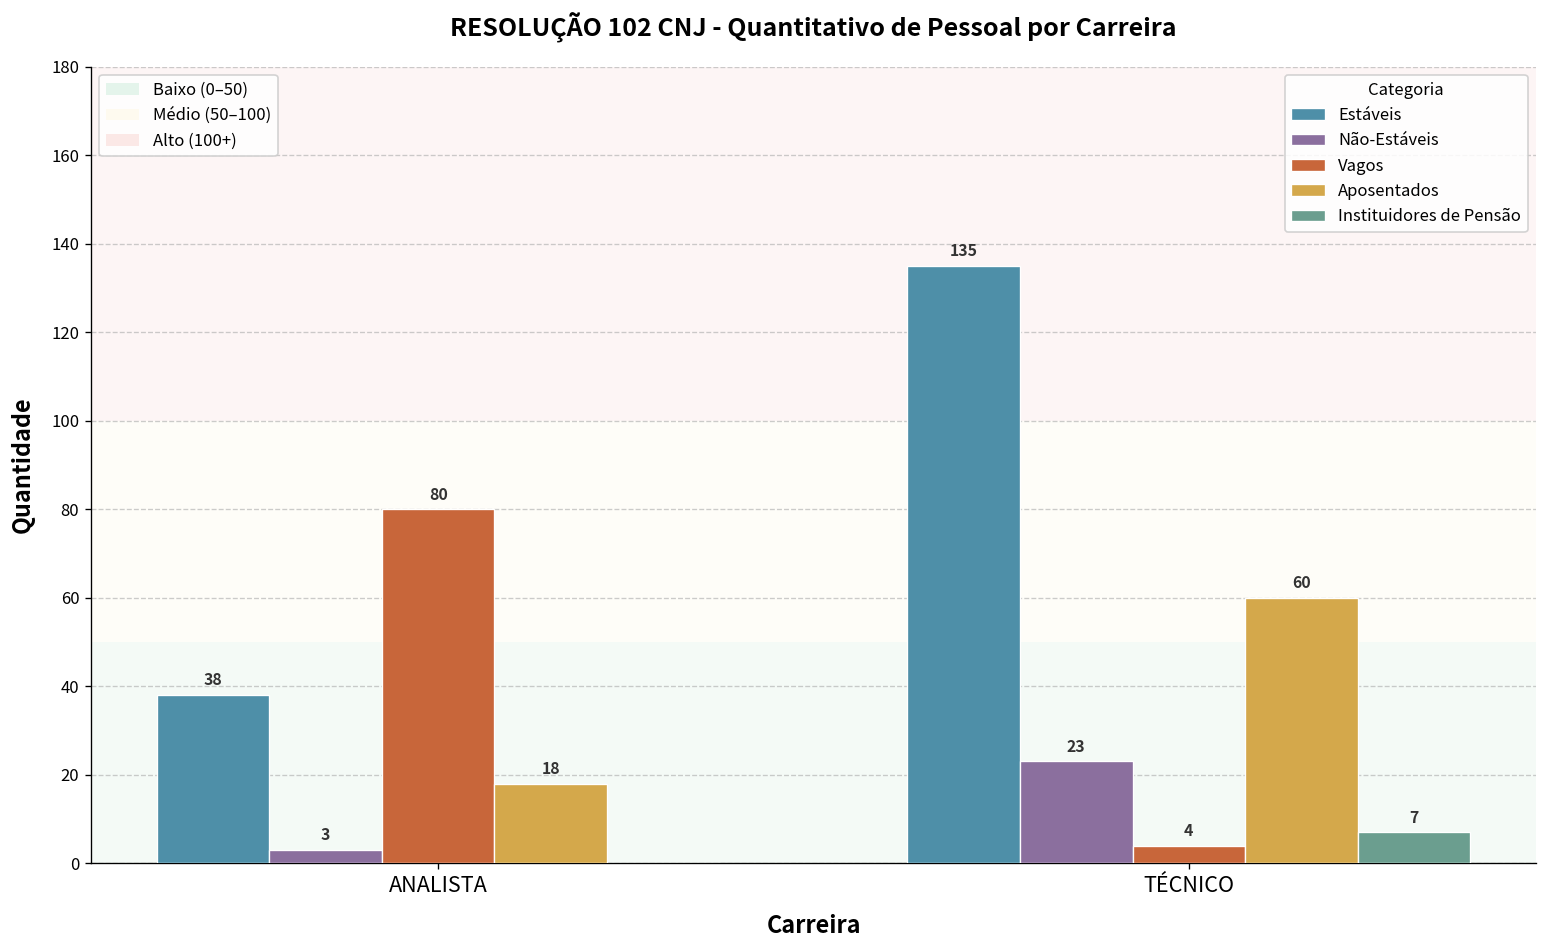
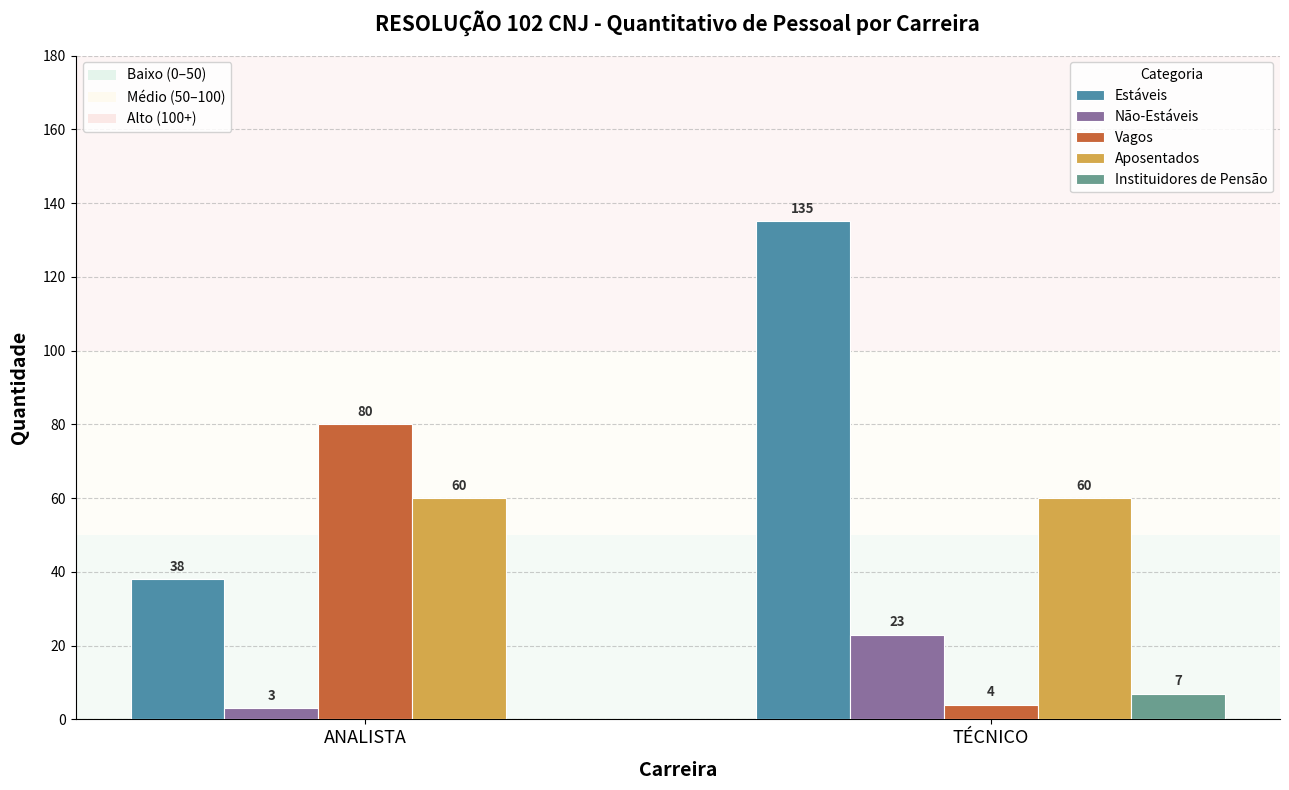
  {
    "Vagos": {
      "ANALISTA": 80,
      "TÉCNICO": 4
    },
    "Aposentados": {
-     "ANALISTA": 18,
+     "ANALISTA": 60,
      "TÉCNICO": 60
    }
  }
